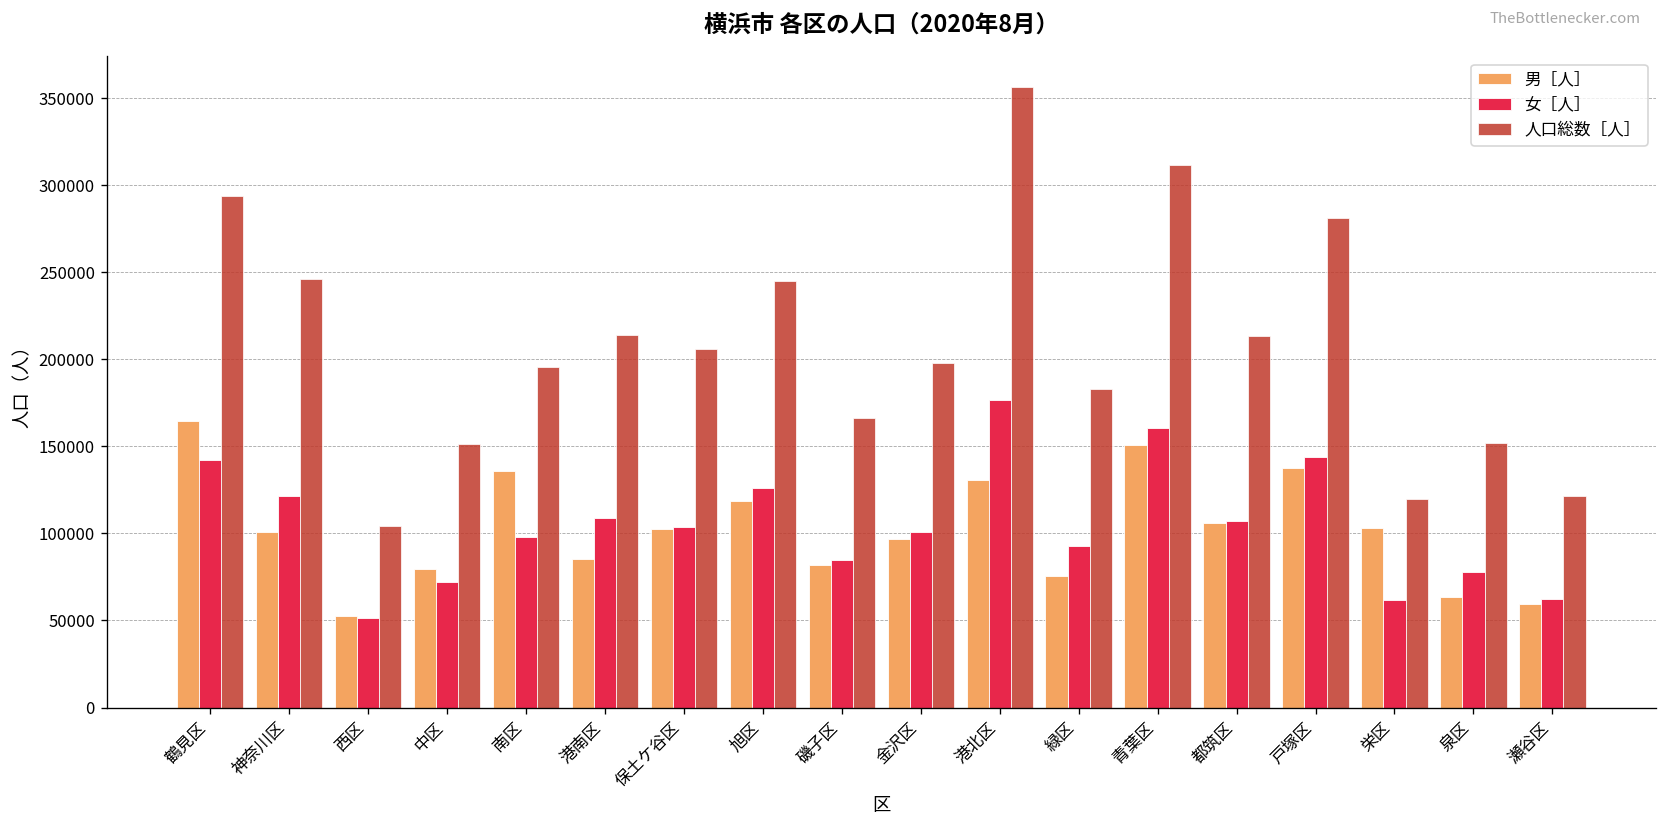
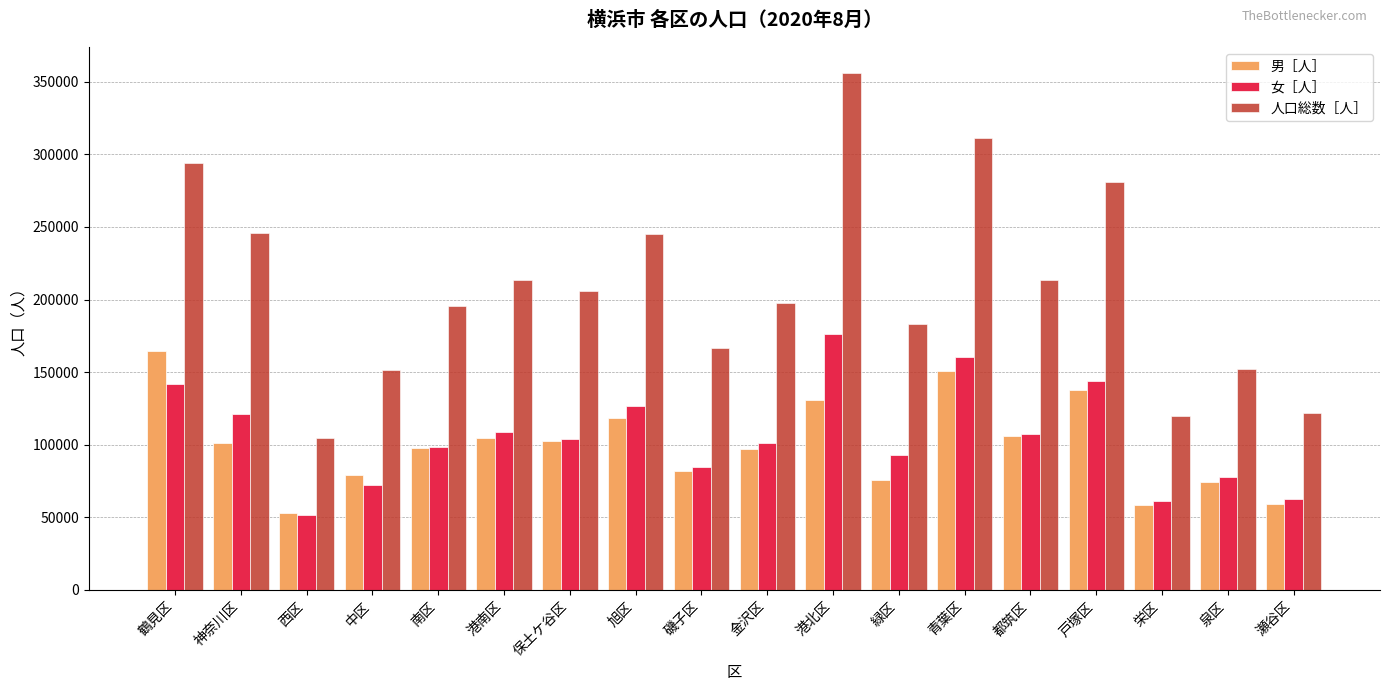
  {
    "男［人］": {
      "鶴見区": 164000,
      "神奈川区": 101000,
      "西区": 53000,
      "中区": 79000,
-     "南区": 136000,
-     "港南区": 86000,
+     "南区": 98000,
+     "港南区": 105000,
      "保土ケ谷区": 102000,
      "旭区": 118000,
      "磯子区": 82000,
      "金沢区": 97000,
      "港北区": 131000,
      "緑区": 76000,
      "青葉区": 151000,
      "都筑区": 106000,
      "戸塚区": 137000,
-     "栄区": 103000,
-     "泉区": 64000,
+     "栄区": 58000,
+     "泉区": 74000,
      "瀬谷区": 59000
    }
  }
